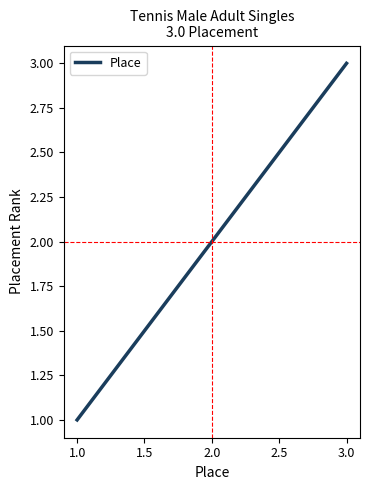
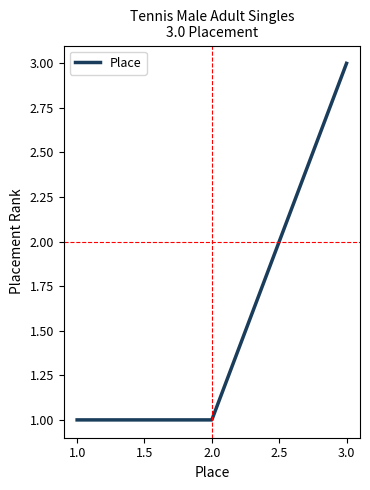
  {
    "1.0": 1,
-   "2.0": 2,
+   "2.0": 1,
    "3.0": 3
  }
